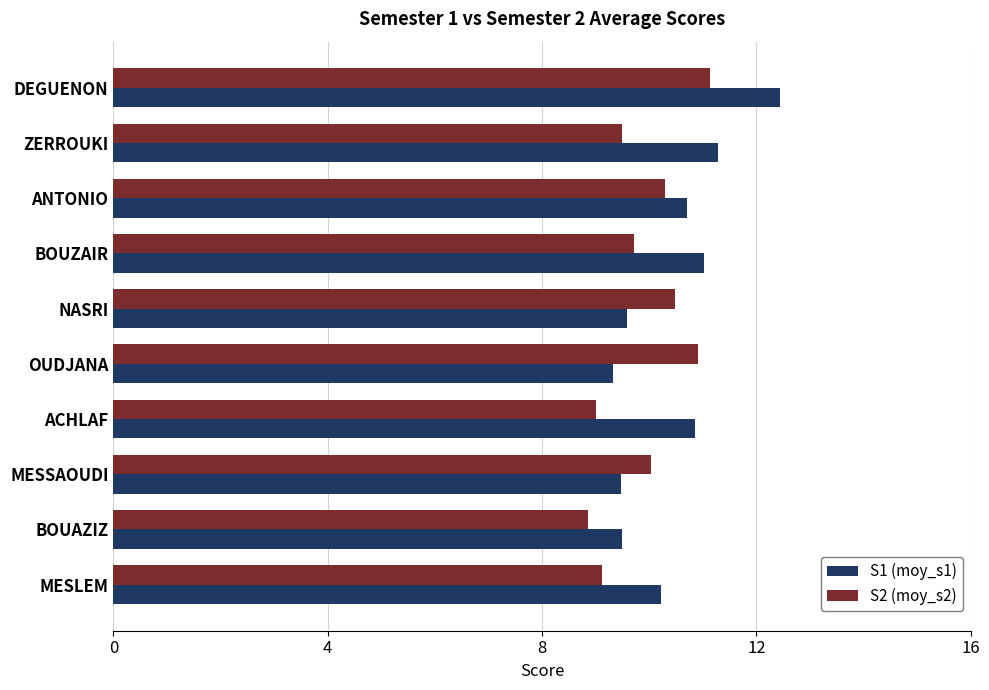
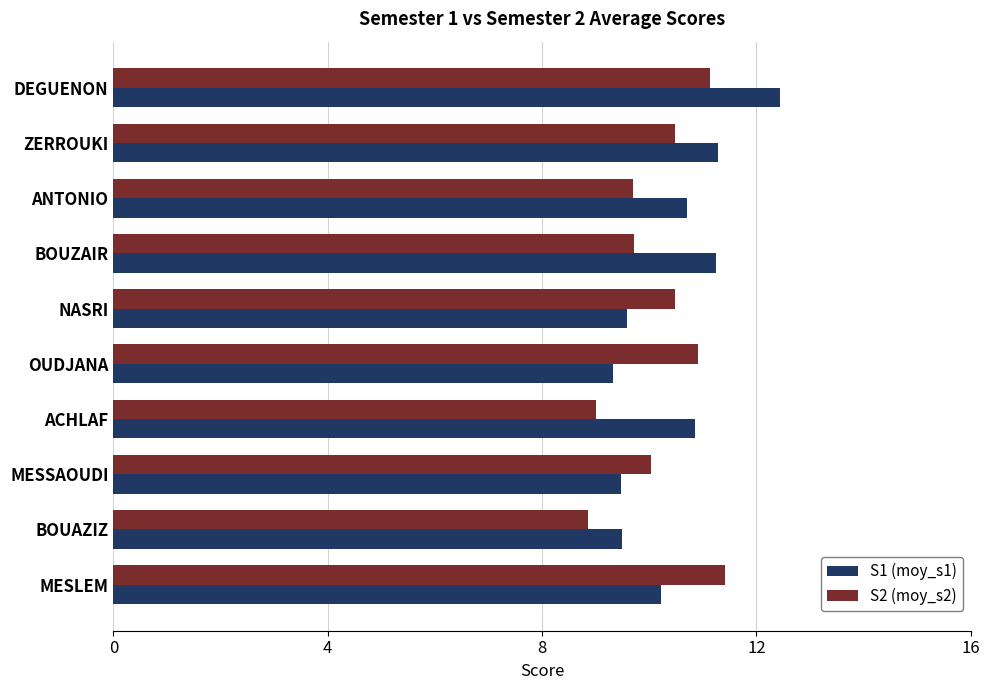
  {
    "S1 (moy_s1)": {
      "DEGUENON": 12.5,
      "ZERROUKI": 11.3,
      "ANTONIO": 10.7,
-     "BOUZAIR": 11.0,
+     "BOUZAIR": 11.2,
      "NASRI": 9.6,
      "OUDJANA": 9.3,
      "ACHLAF": 10.9,
      "MESSAOUDI": 9.5,
      "BOUAZIZ": 9.5,
      "MESLEM": 10.2
    },
    "S2 (moy_s2)": {
      "DEGUENON": 11.1,
-     "ZERROUKI": 9.5,
-     "ANTONIO": 10.3,
+     "ZERROUKI": 10.5,
+     "ANTONIO": 9.7,
      "BOUZAIR": 9.7,
      "NASRI": 10.5,
      "OUDJANA": 10.9,
      "ACHLAF": 9.0,
      "MESSAOUDI": 10.0,
      "BOUAZIZ": 8.9,
-     "MESLEM": 9.1
+     "MESLEM": 11.4
    }
  }
